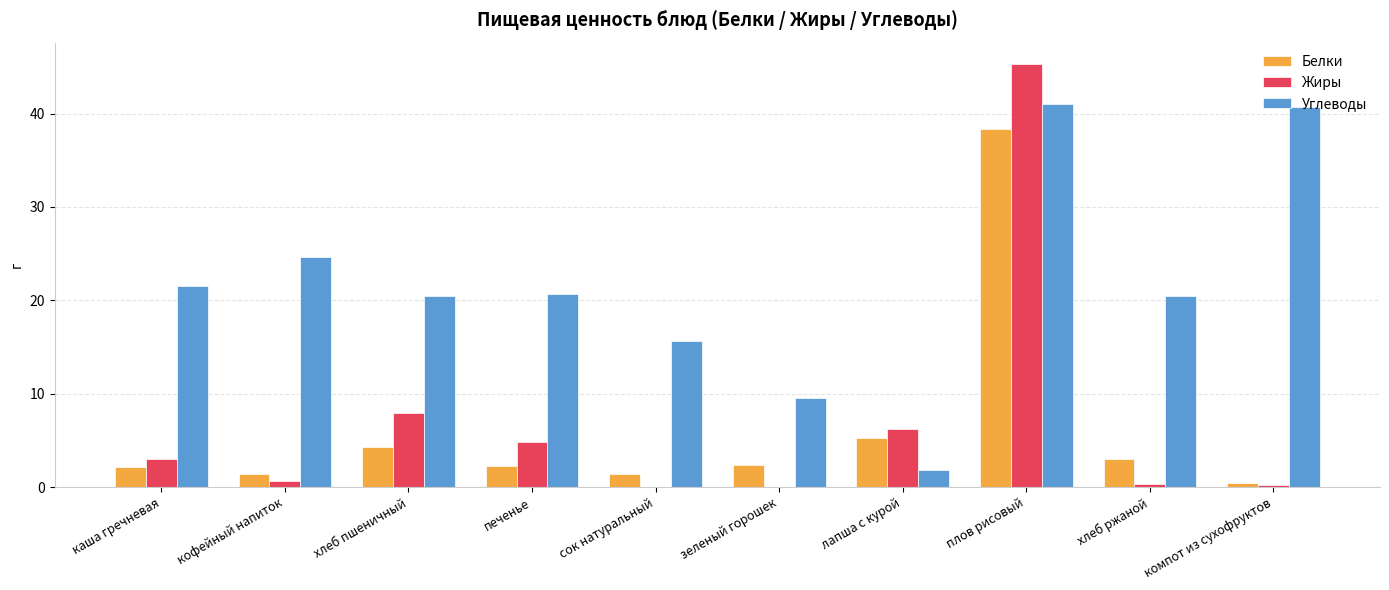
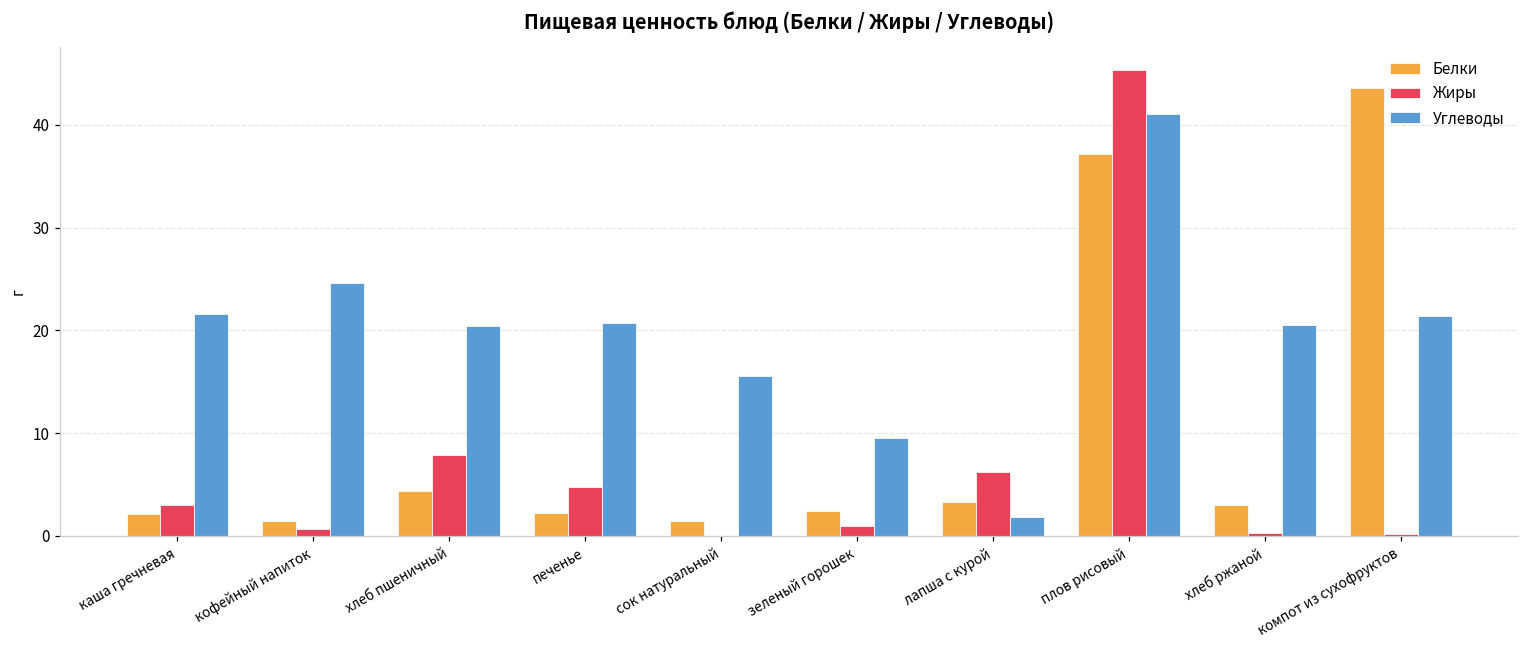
  {
    "Белки": {
      "каша гречневая": 2,
      "кофейный напиток": 1,
      "хлеб пшеничный": 4,
      "печенье": 2,
      "сок натуральный": 1,
      "зеленый горошек": 2,
-     "лапша с курой": 5,
-     "плов рисовый": 38,
+     "лапша с курой": 3,
+     "плов рисовый": 37,
      "хлеб ржаной": 3,
-     "компот из сухофруктов": 0
+     "компот из сухофруктов": 44
    },
    "Жиры": {
      "каша гречневая": 3,
      "кофейный напиток": 1,
      "хлеб пшеничный": 8,
      "печенье": 5,
      "сок натуральный": 0,
-     "зеленый горошек": 0,
+     "зеленый горошек": 1,
      "лапша с курой": 6,
      "плов рисовый": 45,
      "хлеб ржаной": 0
    },
    "Углеводы": {
      "каша гречневая": 22,
      "кофейный напиток": 25,
      "хлеб пшеничный": 20,
      "печенье": 21,
      "сок натуральный": 16,
      "зеленый горошек": 10,
      "лапша с курой": 2,
      "плов рисовый": 41,
      "хлеб ржаной": 21,
-     "компот из сухофруктов": 41
+     "компот из сухофруктов": 21
    }
  }
